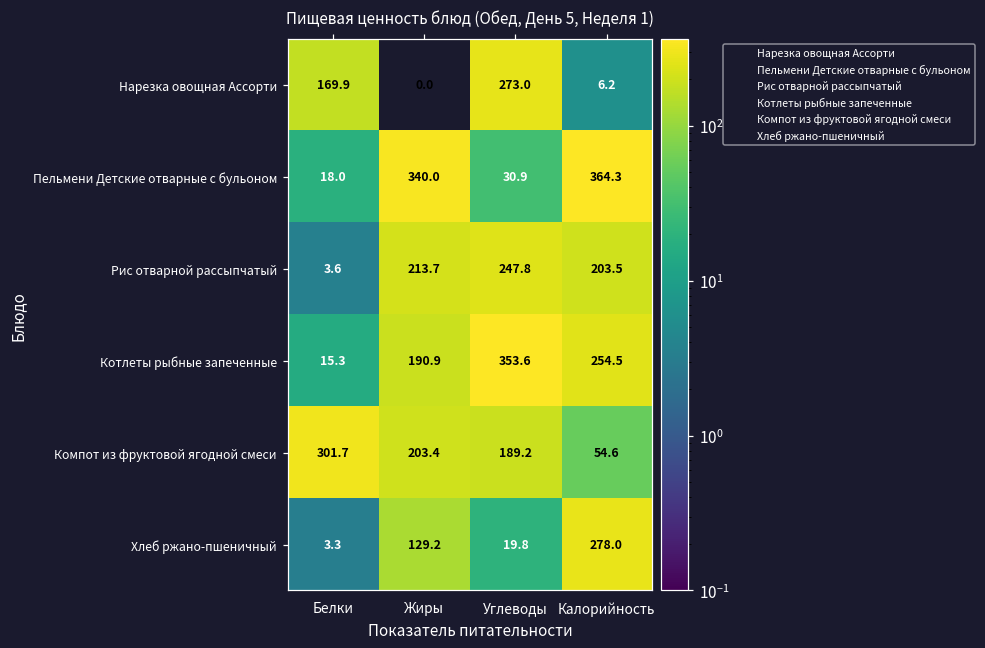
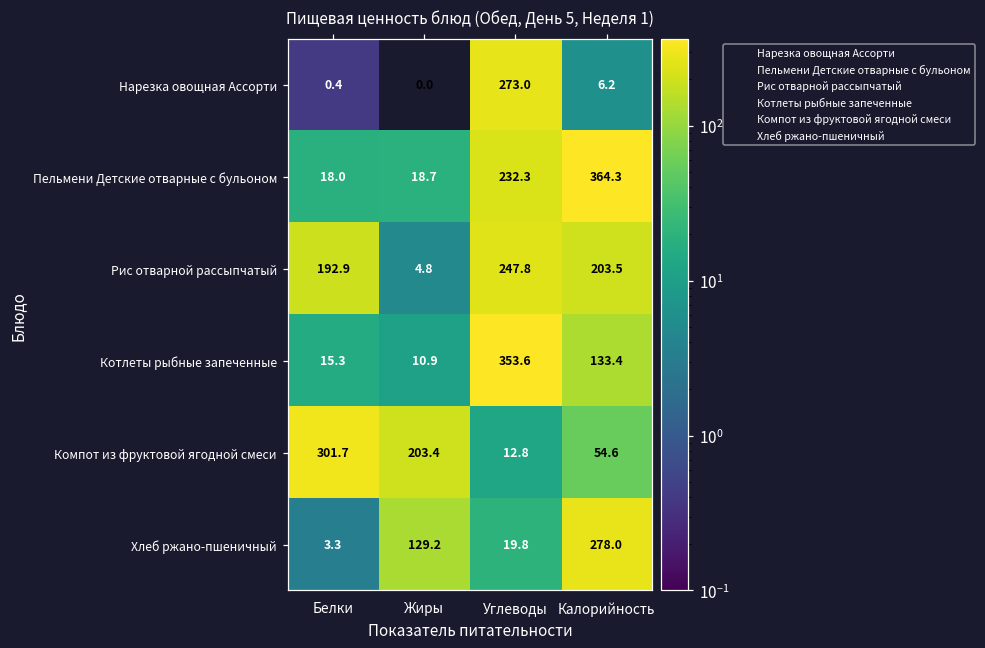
  {
    "Нарезка овощная Ассорти": {
-     "Белки": 169.9,
+     "Белки": 0.4,
      "Углеводы": 273.0,
      "Калорийность": 6.2
    },
    "Пельмени Детские отварные с бульоном": {
      "Белки": 18.0,
-     "Жиры": 340.0,
-     "Углеводы": 30.9,
+     "Жиры": 18.7,
+     "Углеводы": 232.3,
      "Калорийность": 364.3
    },
    "Рис отварной рассыпчатый": {
-     "Белки": 3.6,
-     "Жиры": 213.7,
+     "Белки": 192.9,
+     "Жиры": 4.8,
      "Углеводы": 247.8,
      "Калорийность": 203.5
    },
    "Котлеты рыбные запеченные": {
      "Белки": 15.3,
-     "Жиры": 190.9,
+     "Жиры": 10.9,
      "Углеводы": 353.6,
-     "Калорийность": 254.5
+     "Калорийность": 133.4
    },
    "Компот из фруктовой ягодной смеси": {
      "Белки": 301.7,
      "Жиры": 203.4,
-     "Углеводы": 189.2,
+     "Углеводы": 12.8,
      "Калорийность": 54.6
    },
    "Хлеб ржано-пшеничный": {
      "Белки": 3.3,
      "Жиры": 129.2,
      "Углеводы": 19.8,
      "Калорийность": 278.0
    }
  }
